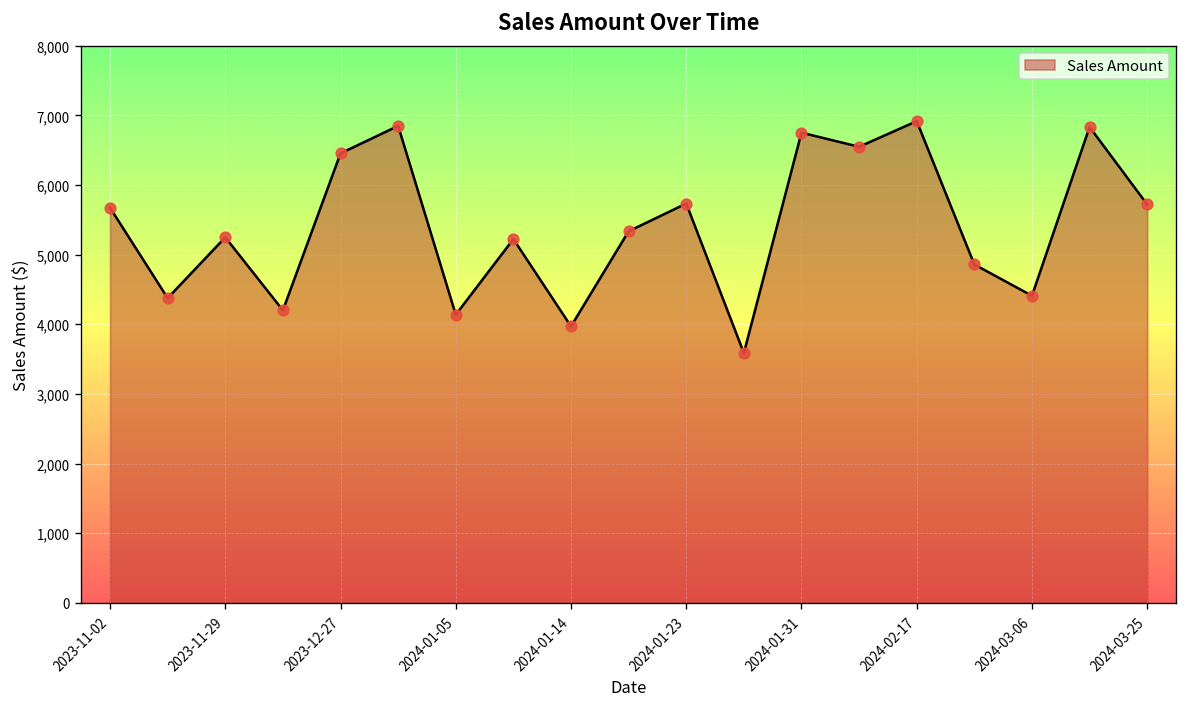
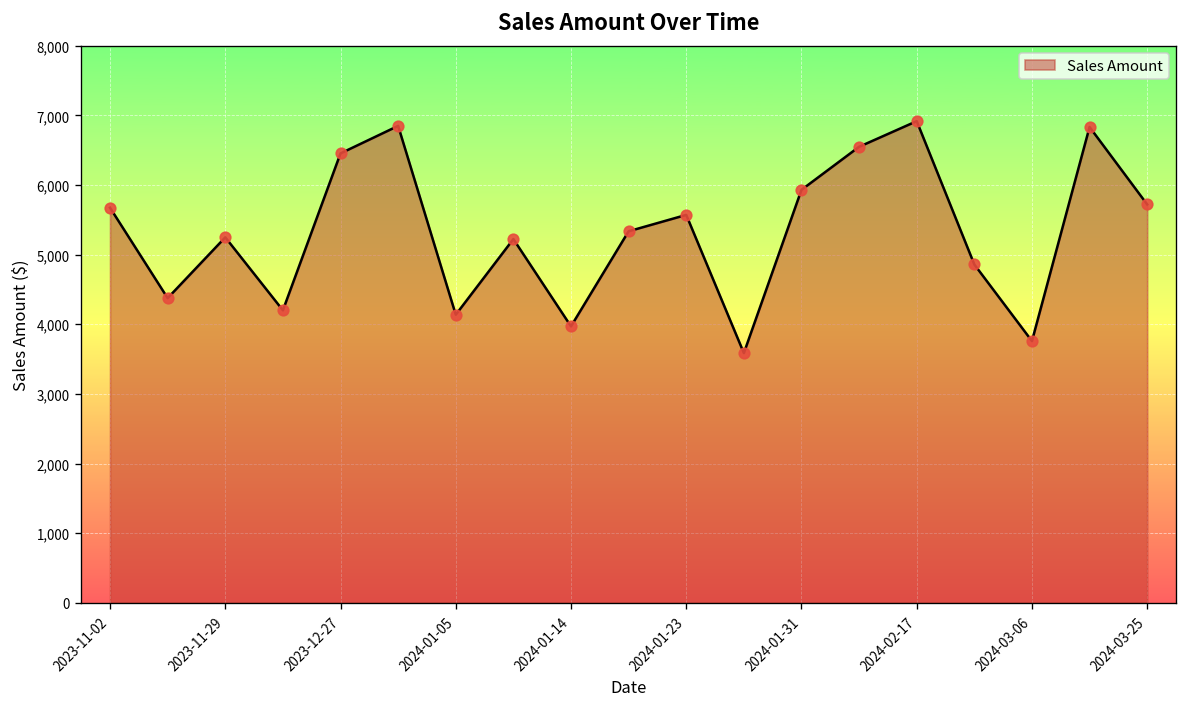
  {
    "2023-11-02": "5,700",
    "2023-11-29": "5,200",
    "2023-12-27": "6,500",
    "2024-01-05": "4,100",
    "2024-01-14": "4,000",
-   "2024-01-23": "5,700",
-   "2024-01-31": "6,800",
+   "2024-01-23": "5,600",
+   "2024-01-31": "5,900",
    "2024-02-17": "6,900",
-   "2024-03-06": "4,400",
+   "2024-03-06": "3,800",
    "2024-03-25": "5,700"
  }
